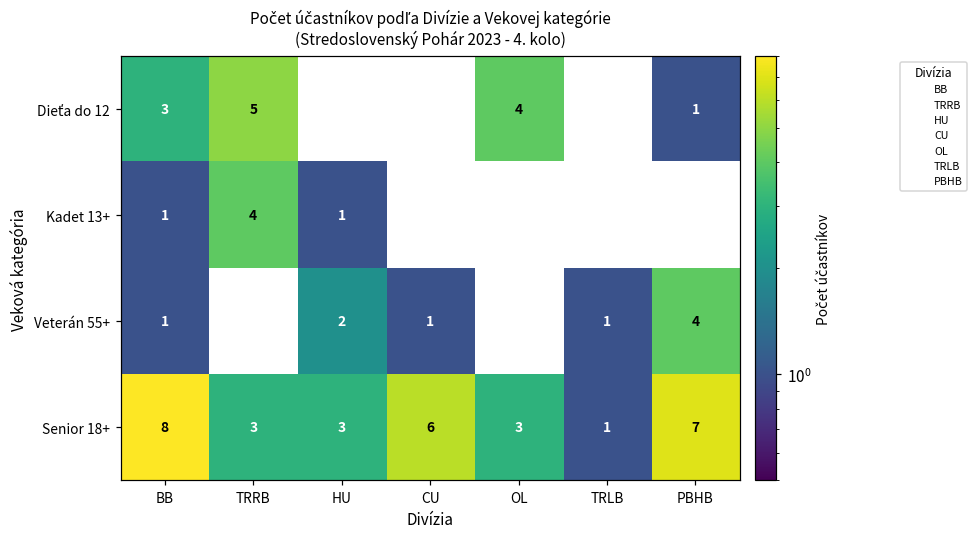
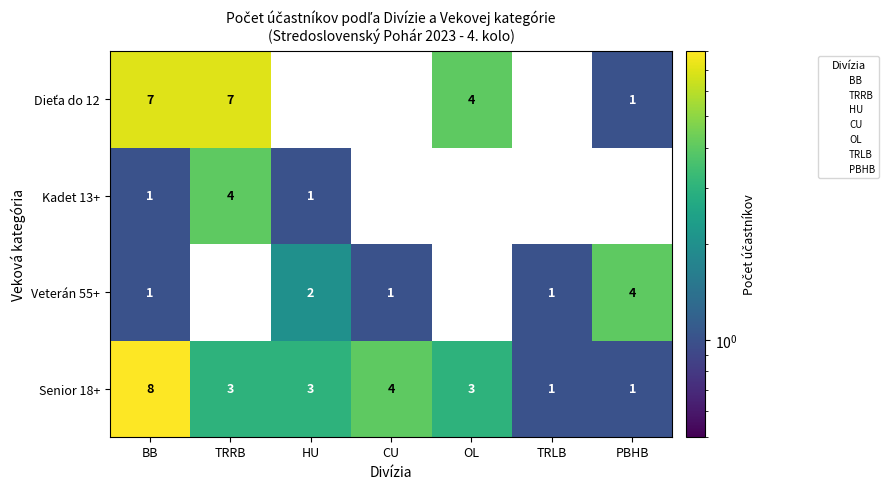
  {
    "Dieťa do 12": {
-     "BB": 3,
-     "TRRB": 5,
+     "BB": 7,
+     "TRRB": 7,
      "OL": 4,
      "PBHB": 1
    },
    "Kadet 13+": {
      "BB": 1,
      "TRRB": 4,
      "HU": 1
    },
    "Veterán 55+": {
      "BB": 1,
      "HU": 2,
      "CU": 1,
      "TRLB": 1,
      "PBHB": 4
    },
    "Senior 18+": {
      "BB": 8,
      "TRRB": 3,
      "HU": 3,
-     "CU": 6,
+     "CU": 4,
      "OL": 3,
      "TRLB": 1,
-     "PBHB": 7
+     "PBHB": 1
    }
  }
